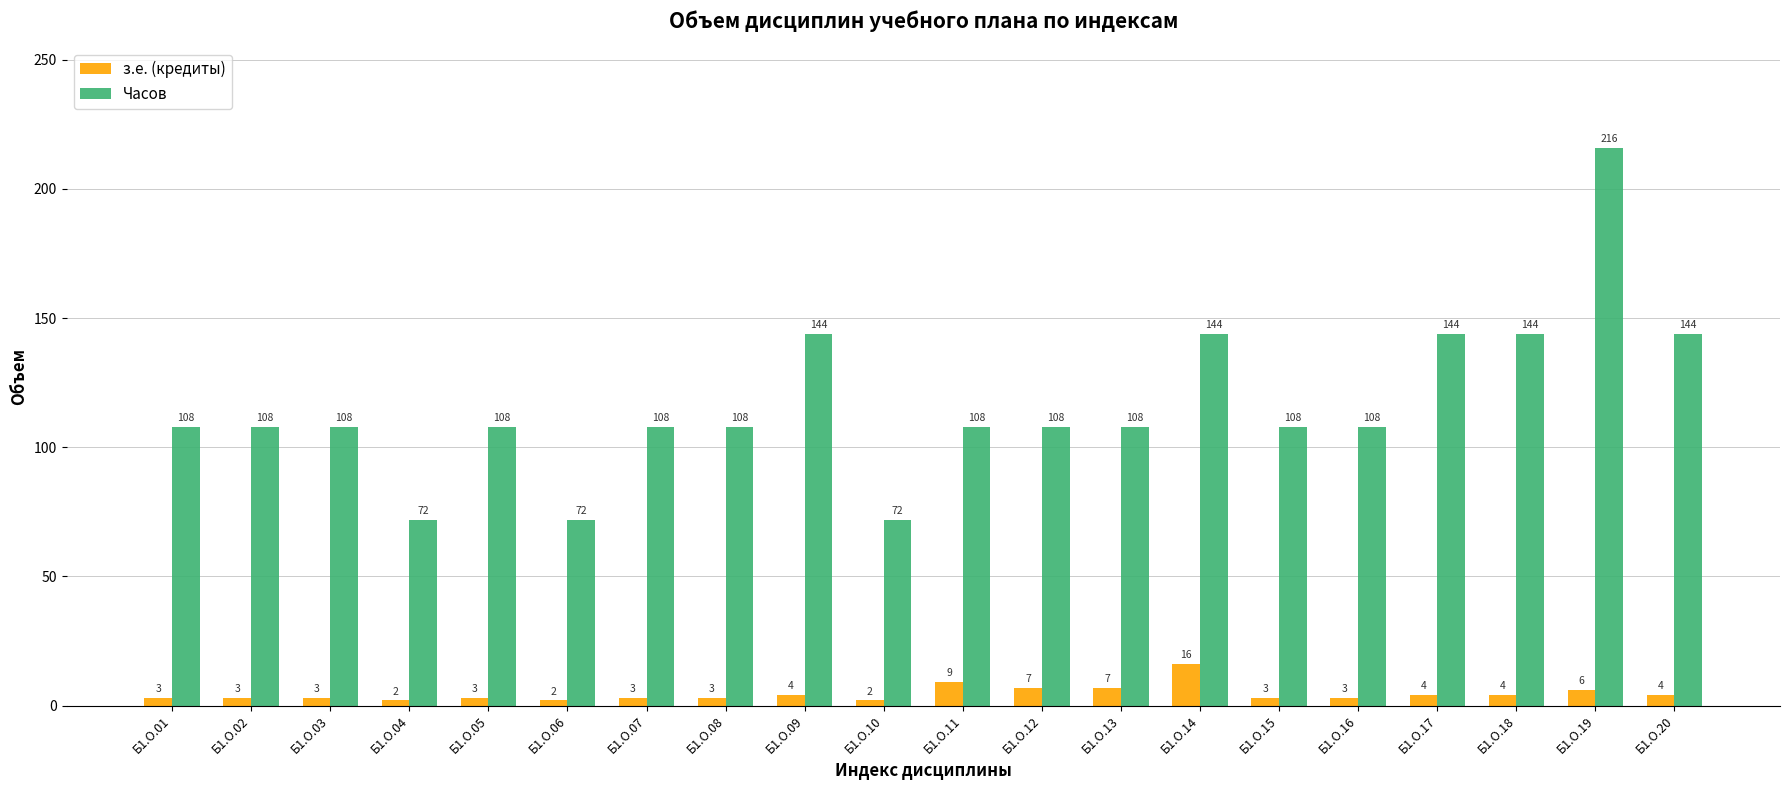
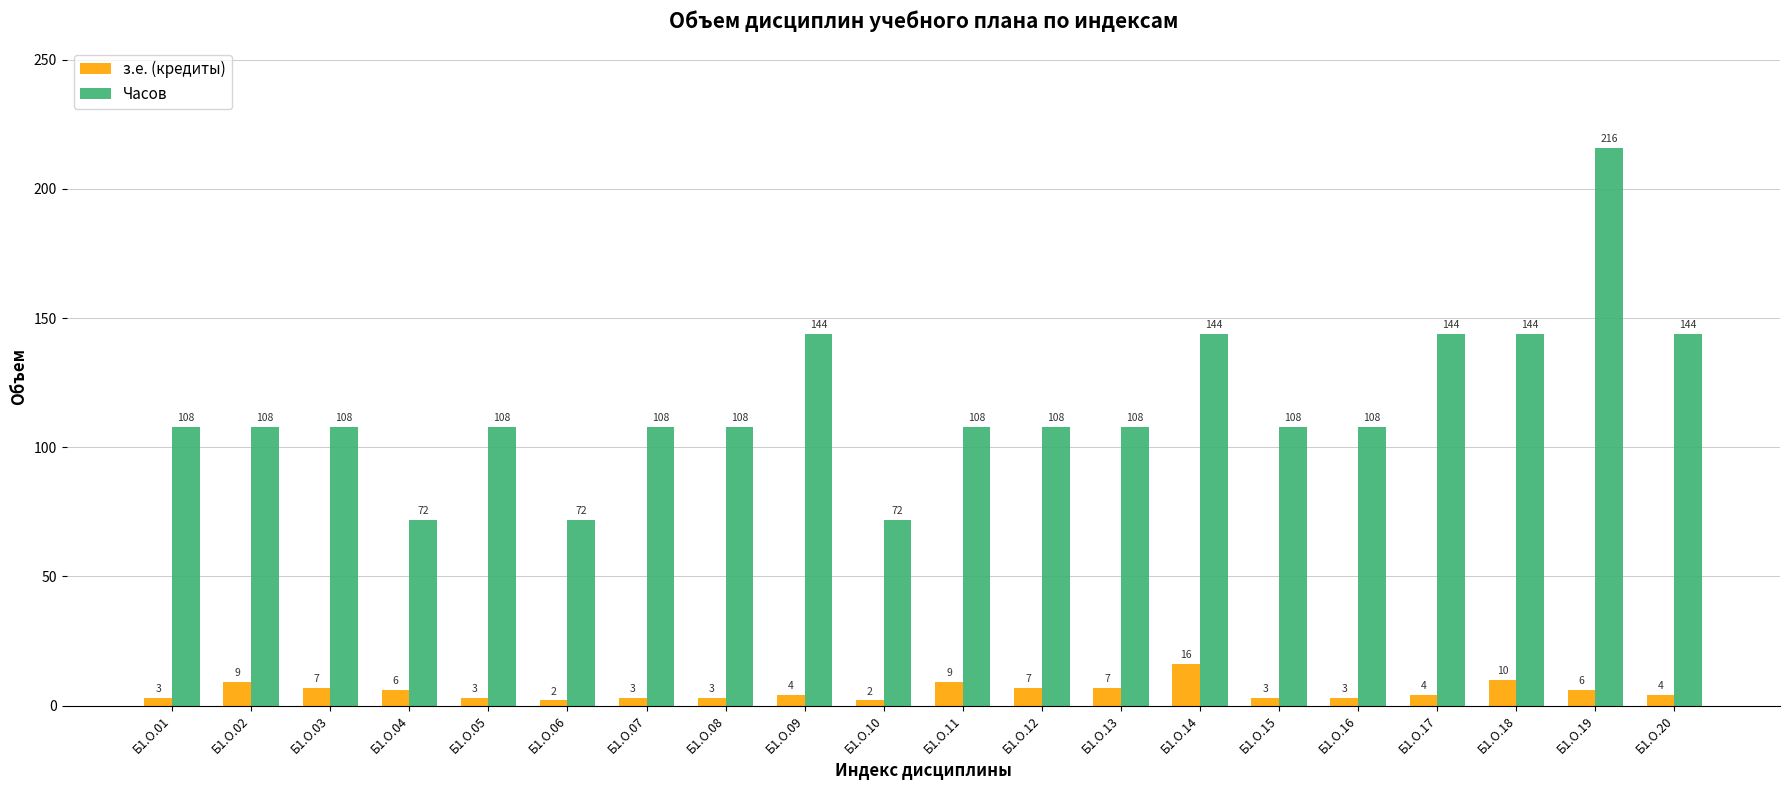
  {
    "з.е. (кредиты)": {
      "Б1.О.01": 3,
-     "Б1.О.02": 3,
-     "Б1.О.03": 3,
-     "Б1.О.04": 2,
+     "Б1.О.02": 9,
+     "Б1.О.03": 7,
+     "Б1.О.04": 6,
      "Б1.О.05": 3,
      "Б1.О.06": 2,
      "Б1.О.07": 3,
      "Б1.О.08": 3,
      "Б1.О.09": 4,
      "Б1.О.10": 2,
      "Б1.О.11": 9,
      "Б1.О.12": 7,
      "Б1.О.13": 7,
      "Б1.О.14": 16,
      "Б1.О.15": 3,
      "Б1.О.16": 3,
      "Б1.О.17": 4,
-     "Б1.О.18": 4,
+     "Б1.О.18": 10,
      "Б1.О.19": 6,
      "Б1.О.20": 4
    },
    "Часов": {
      "Б1.О.01": 108,
      "Б1.О.02": 108,
      "Б1.О.03": 108,
      "Б1.О.04": 72,
      "Б1.О.05": 108,
      "Б1.О.06": 72,
      "Б1.О.07": 108,
      "Б1.О.08": 108,
      "Б1.О.09": 144,
      "Б1.О.10": 72,
      "Б1.О.11": 108,
      "Б1.О.12": 108,
      "Б1.О.13": 108,
      "Б1.О.14": 144,
      "Б1.О.15": 108,
      "Б1.О.16": 108,
      "Б1.О.17": 144,
      "Б1.О.18": 144,
      "Б1.О.19": 216,
      "Б1.О.20": 144
    }
  }
